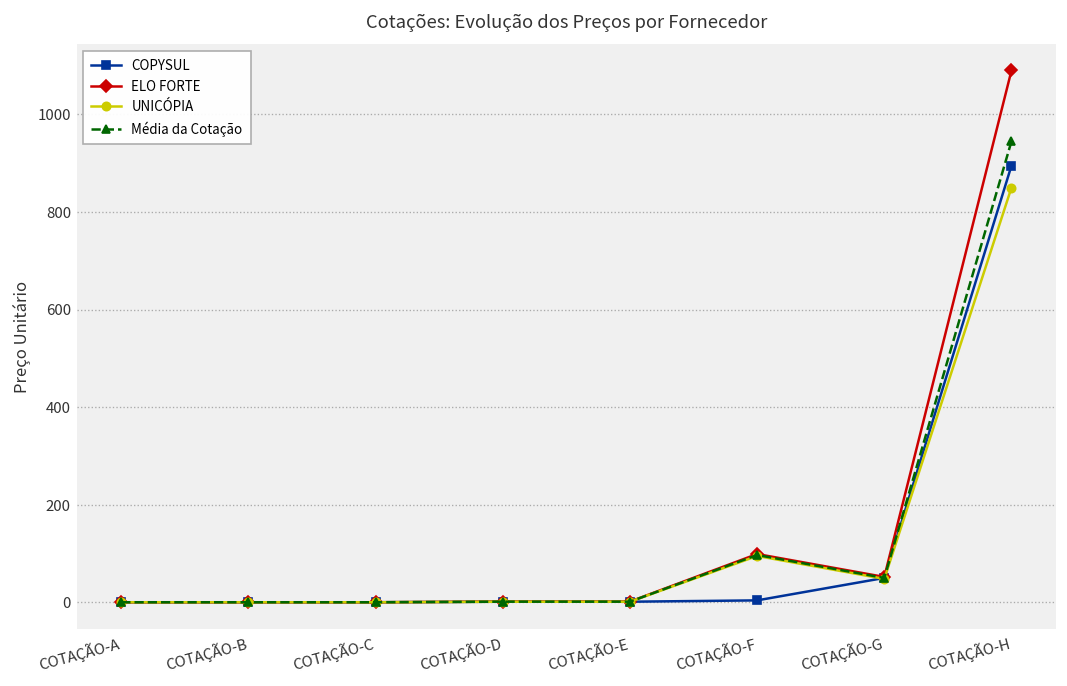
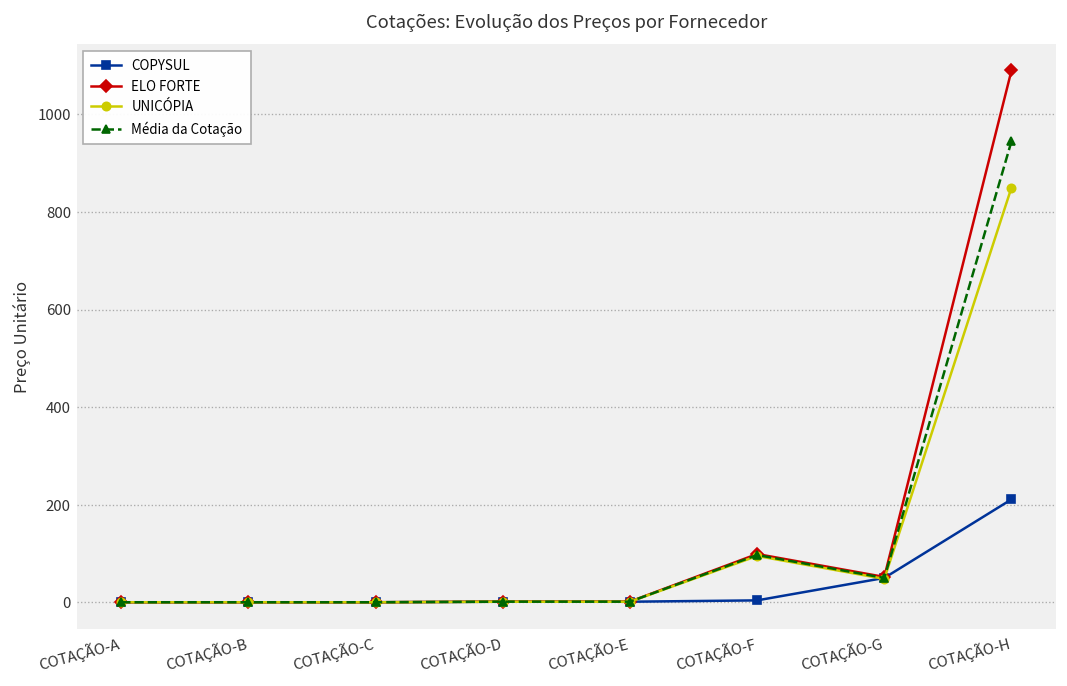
  {
    "COPYSUL": {
      "COTAÇÃO-F": 0,
-     "COTAÇÃO-H": 900
+     "COTAÇÃO-H": 210
    },
    "ELO FORTE": {
      "COTAÇÃO-H": 1090
    },
    "UNICÓPIA": {
      "COTAÇÃO-H": 850
    },
    "Média da Cotação": {
      "COTAÇÃO-H": 950
    }
  }
